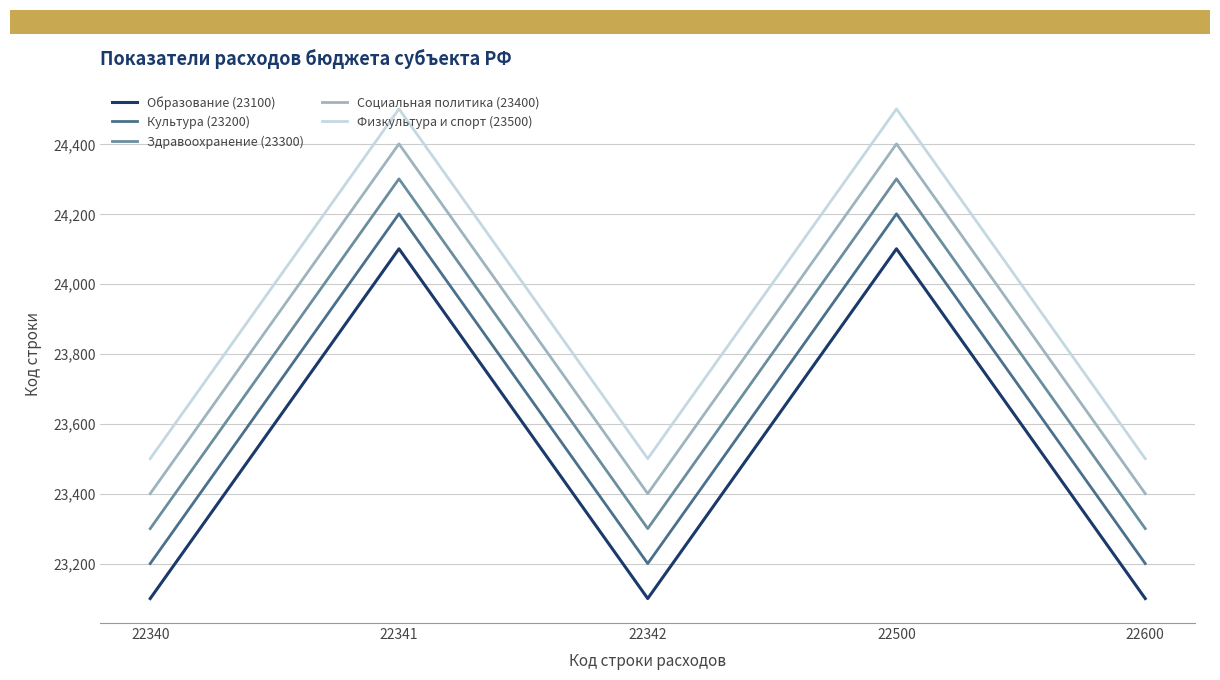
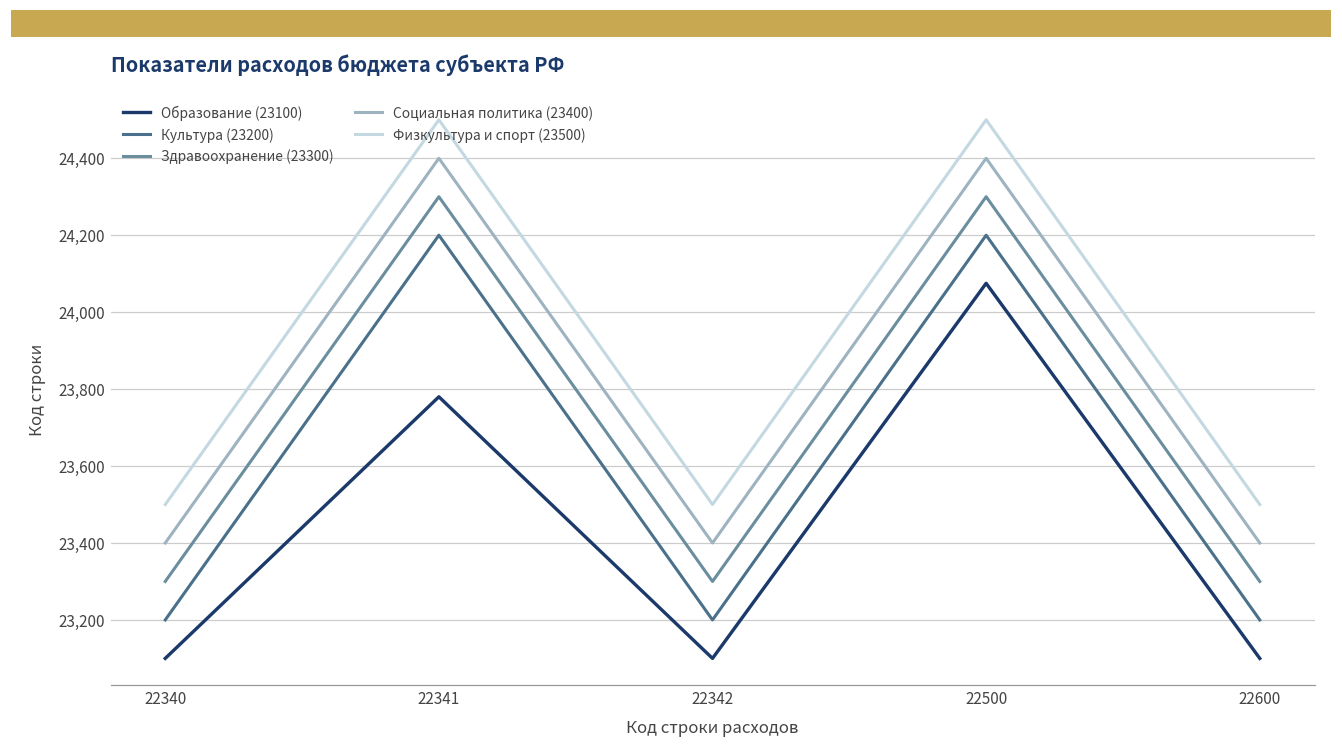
  {
    "Образование (23100)": {
      "22340": "23,100",
-     "22341": "24,100",
+     "22341": "23,780",
      "22342": "23,100",
-     "22500": "24,100",
+     "22500": "24,080",
      "22600": "23,100"
    },
    "Социальная политика (23400)": {
      "22340": "23,400",
      "22341": "24,400",
      "22342": "23,400",
      "22500": "24,400",
      "22600": "23,400"
    },
    "Физкультура и спорт (23500)": {
      "22340": "23,500",
      "22341": "24,500",
      "22342": "23,500",
      "22500": "24,500",
      "22600": "23,500"
    }
  }
